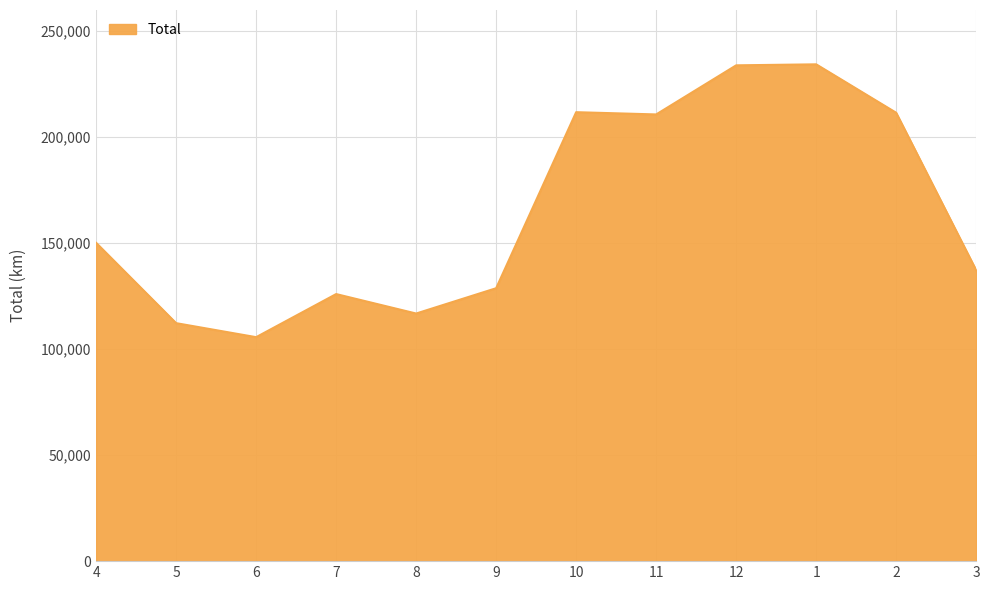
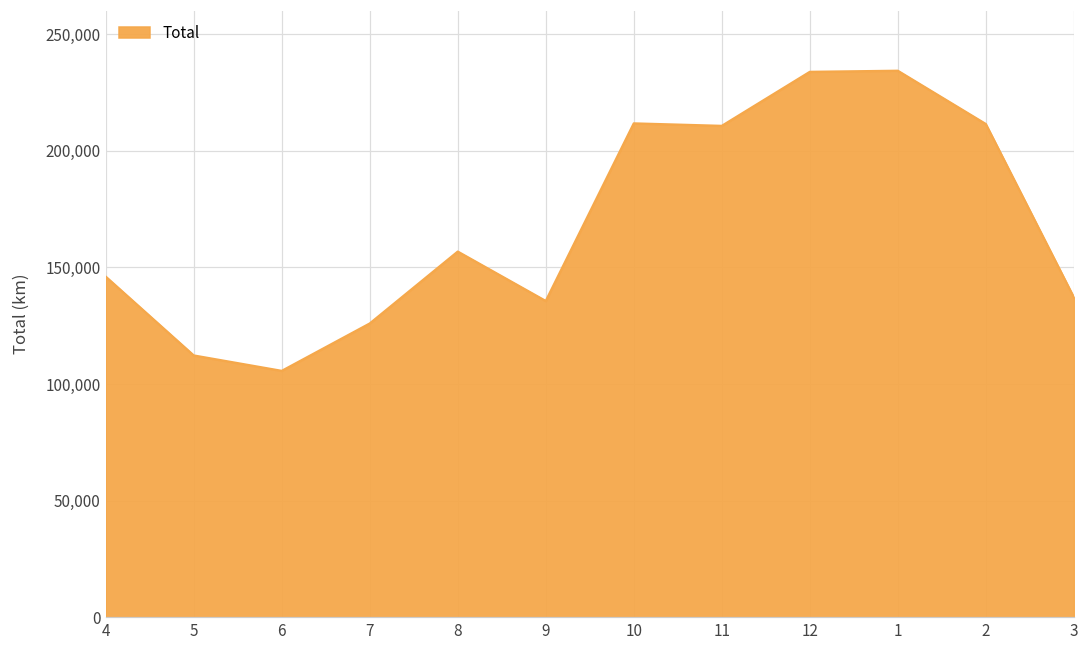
  {
-   "4": "150,000",
+   "4": "146,000",
    "5": "112,000",
    "6": "106,000",
    "7": "126,000",
-   "8": "117,000",
-   "9": "129,000",
+   "8": "157,000",
+   "9": "136,000",
    "10": "212,000",
    "11": "211,000",
    "12": "234,000",
    "1": "234,000",
    "2": "212,000",
    "3": "137,000"
  }
